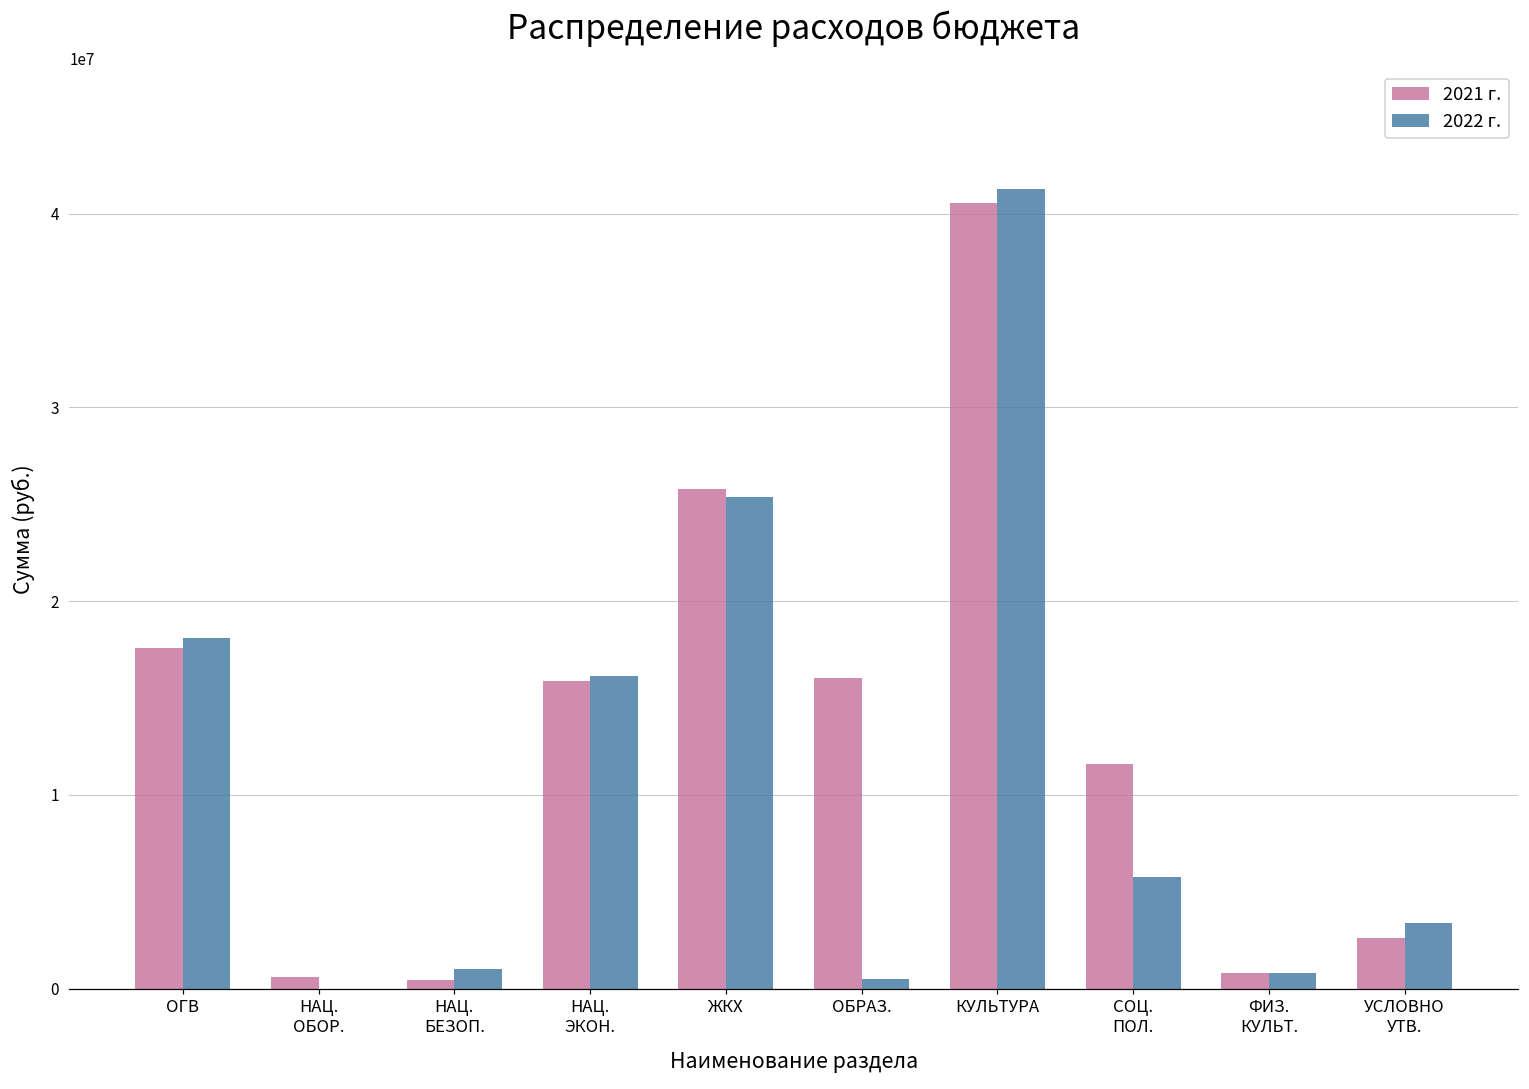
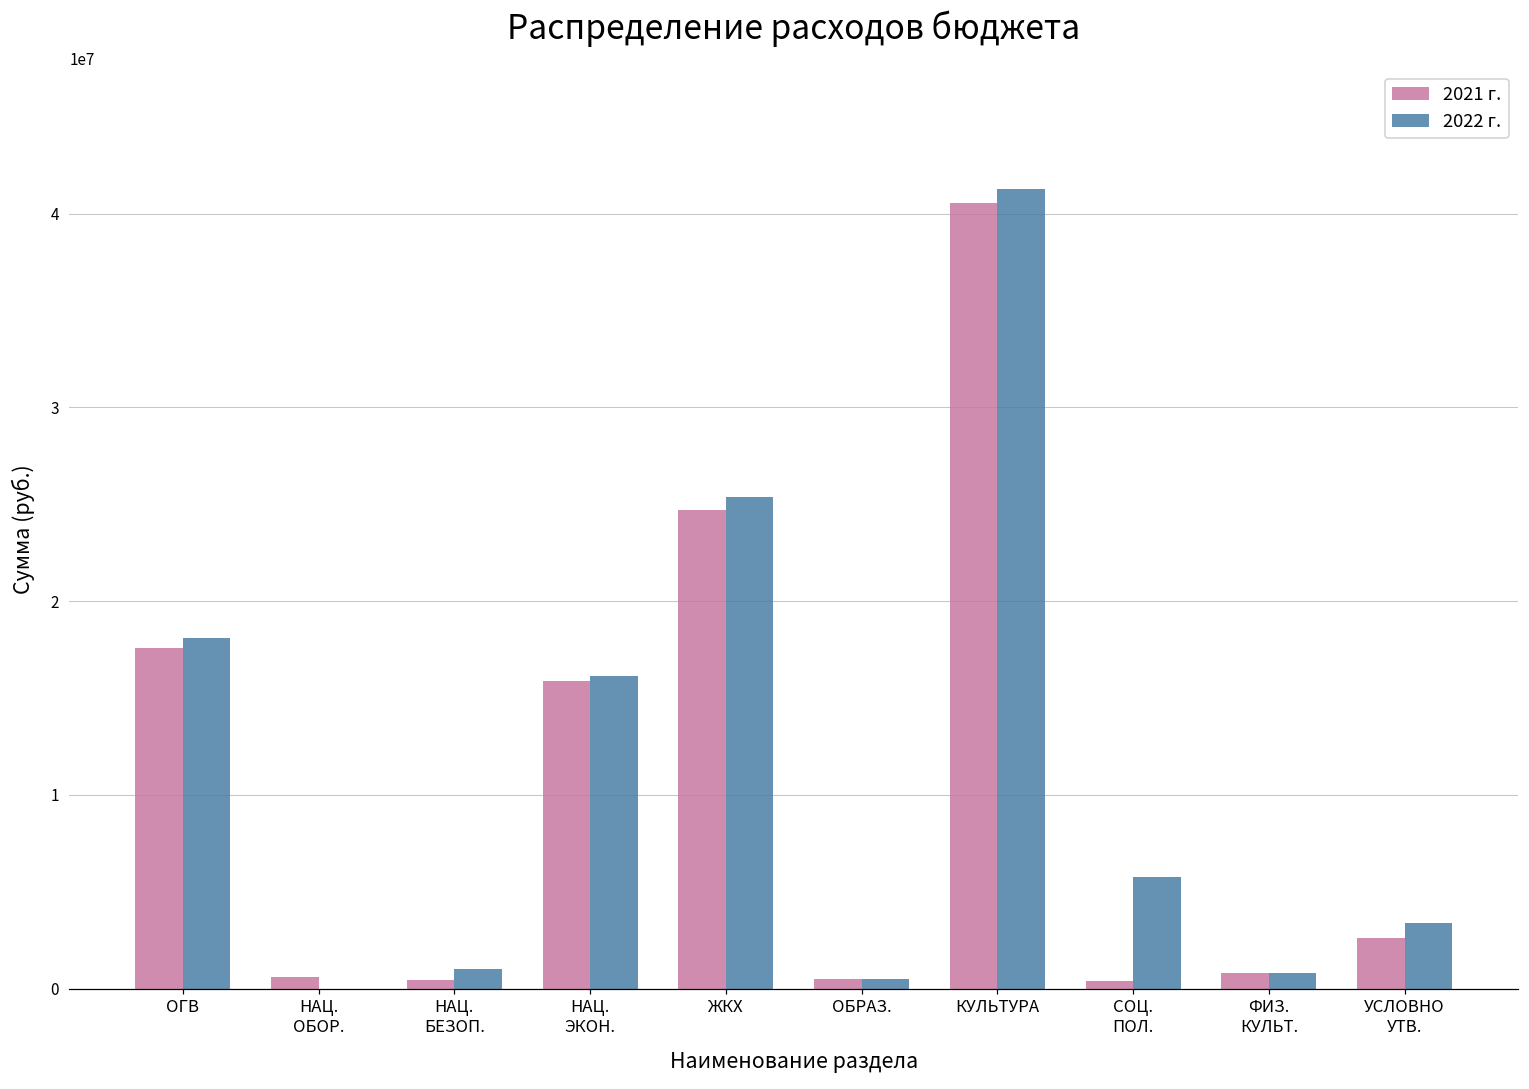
  {
    "2021 г.": {
      "ОГВ": 17600000,
      "НАЦ. ОБОР.": 600000,
      "НАЦ. БЕЗОП.": 400000,
      "НАЦ. ЭКОН.": 15900000,
-     "ЖКХ": 25800000,
-     "ОБРАЗ.": 16000000,
+     "ЖКХ": 24700000,
+     "ОБРАЗ.": 500000,
      "КУЛЬТУРА": 40600000,
-     "СОЦ. ПОЛ.": 11600000,
+     "СОЦ. ПОЛ.": 400000,
      "ФИЗ. КУЛЬТ.": 800000,
      "УСЛОВНО УТВ.": 2600000
    },
    "2022 г.": {
      "ОГВ": 18100000,
      "НАЦ. ОБОР.": 0,
      "НАЦ. БЕЗОП.": 1000000,
      "НАЦ. ЭКОН.": 16100000,
      "ЖКХ": 25400000,
      "ОБРАЗ.": 500000,
      "КУЛЬТУРА": 41300000,
      "СОЦ. ПОЛ.": 5800000,
      "ФИЗ. КУЛЬТ.": 800000,
      "УСЛОВНО УТВ.": 3400000
    }
  }
